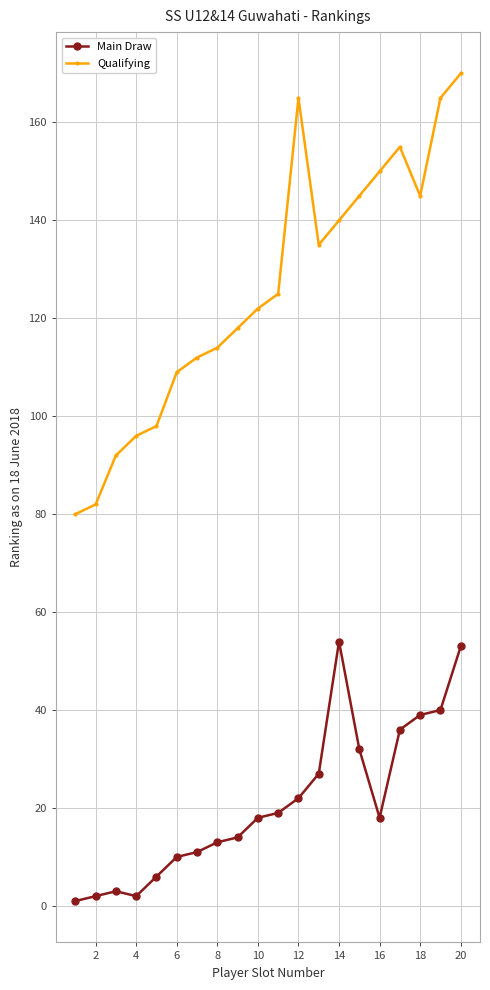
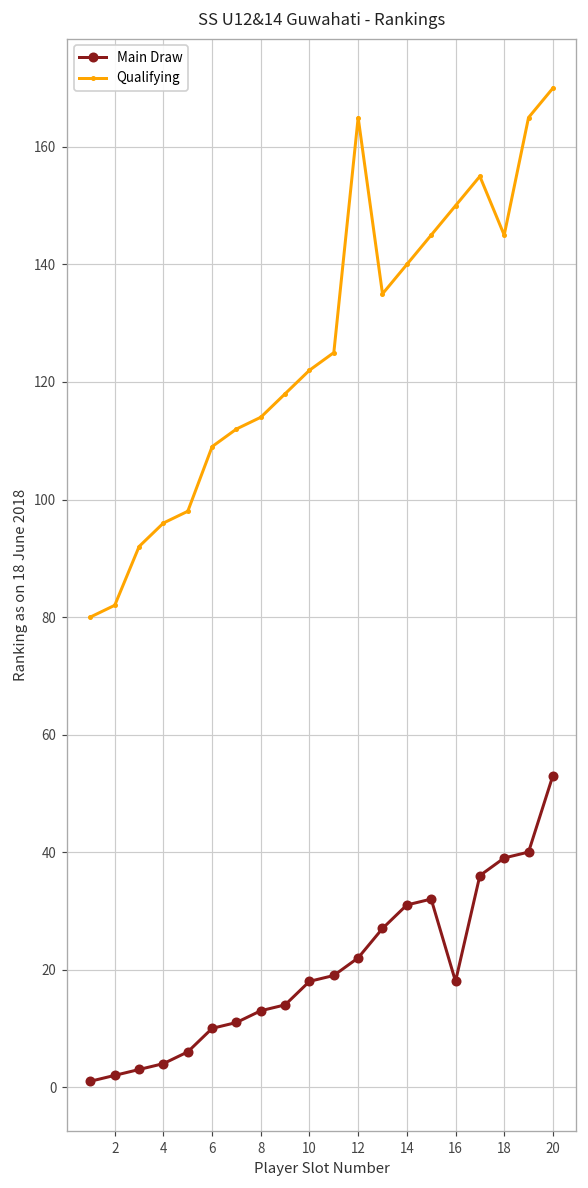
  {
    "Main Draw": {
      "2": 2,
-     "4": 2,
+     "4": 4,
      "6": 10,
      "8": 13,
      "10": 18,
      "12": 22,
-     "14": 54,
+     "14": 31,
      "16": 18,
      "18": 39,
      "20": 53
    },
    "Qualifying": {
      "2": 82,
      "4": 96,
      "6": 109,
      "8": 114,
      "10": 122,
      "12": 165,
      "14": 140,
      "16": 150,
      "18": 145,
      "20": 170
    }
  }
